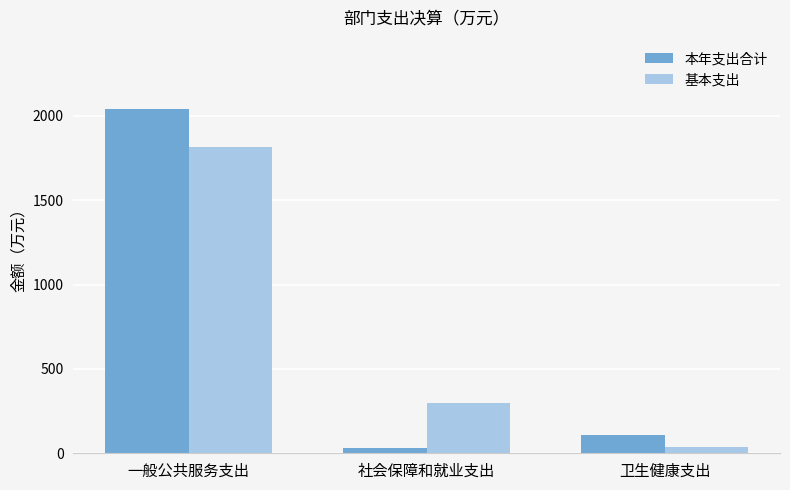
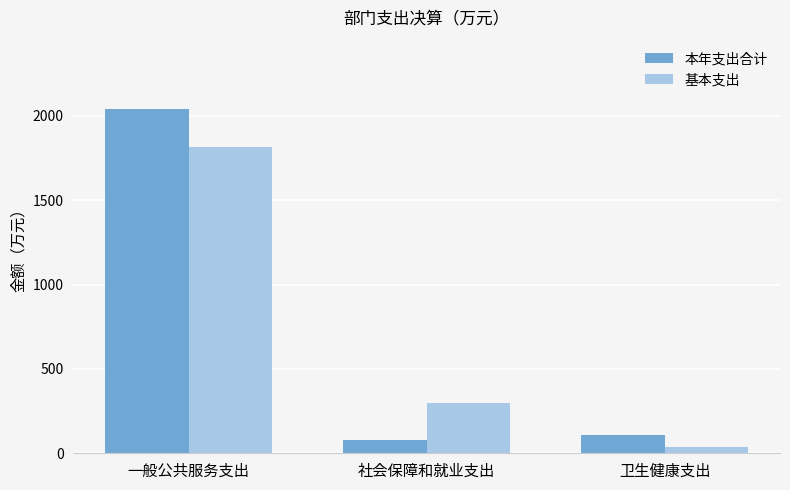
  {
    "本年支出合计": {
      "一般公共服务支出": 2040,
-     "社会保障和就业支出": 30,
+     "社会保障和就业支出": 80,
      "卫生健康支出": 110
    },
    "基本支出": {
      "一般公共服务支出": 1820,
      "社会保障和就业支出": 300,
      "卫生健康支出": 40
    }
  }
